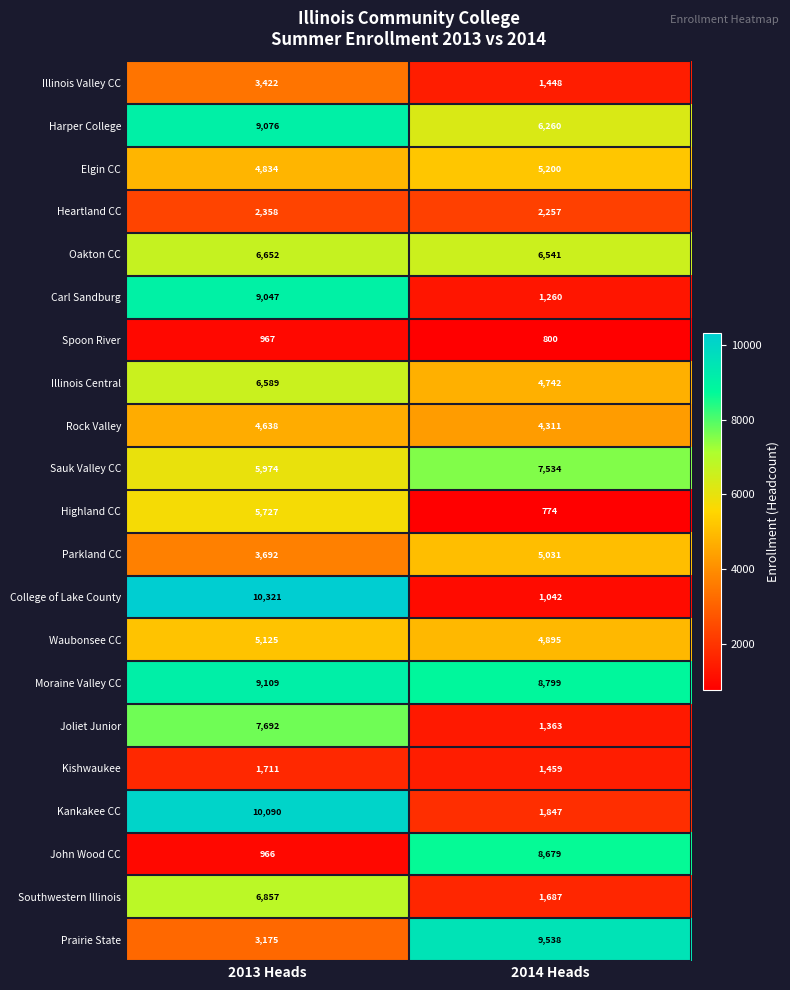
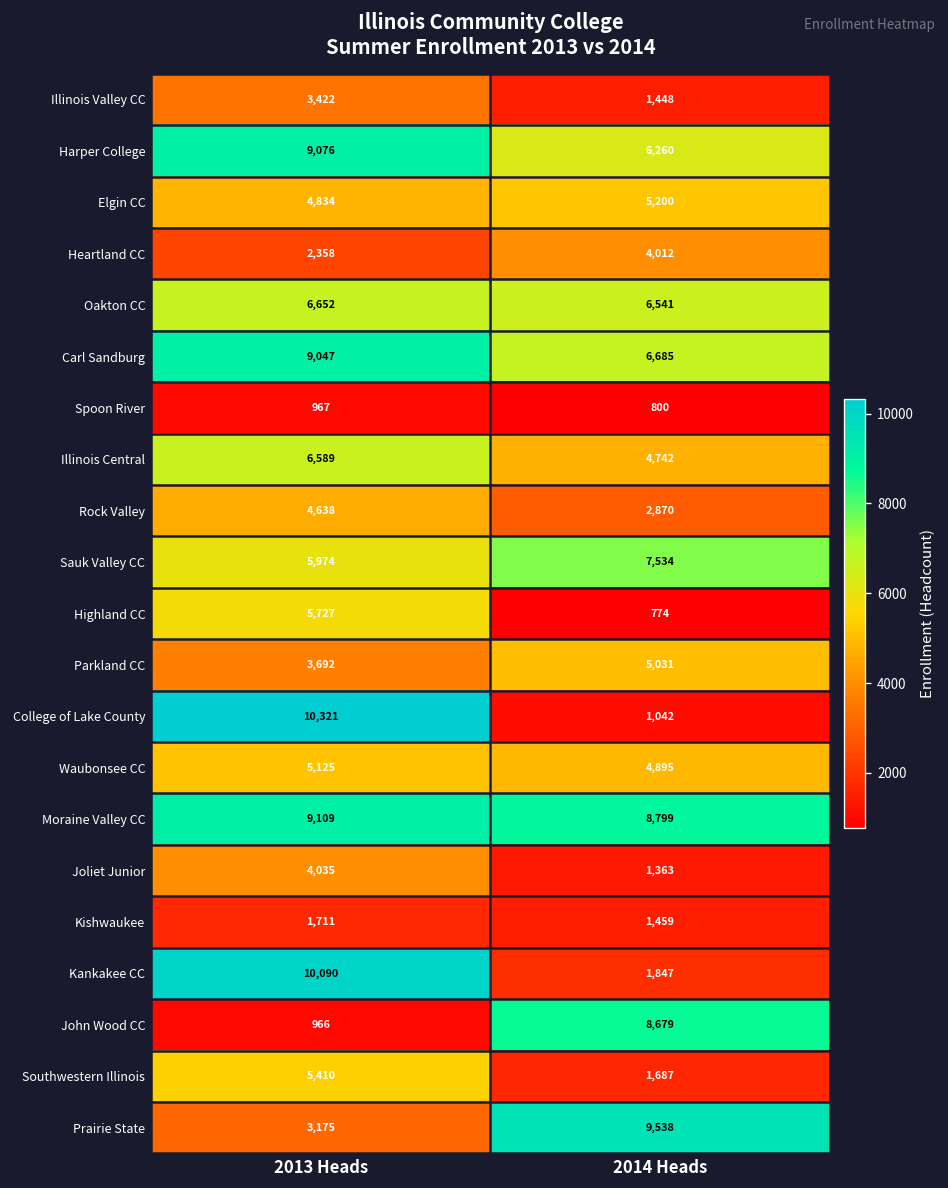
  {
    "Illinois Valley CC": {
      "2013 Heads": "3,422",
      "2014 Heads": "1,448"
    },
    "Harper College": {
      "2013 Heads": "9,076",
      "2014 Heads": "6,260"
    },
    "Elgin CC": {
      "2013 Heads": "4,834",
      "2014 Heads": "5,200"
    },
    "Heartland CC": {
      "2013 Heads": "2,358",
-     "2014 Heads": "2,257"
+     "2014 Heads": "4,012"
    },
    "Oakton CC": {
      "2013 Heads": "6,652",
      "2014 Heads": "6,541"
    },
    "Carl Sandburg": {
      "2013 Heads": "9,047",
-     "2014 Heads": "1,260"
+     "2014 Heads": "6,685"
    },
    "Spoon River": {
      "2013 Heads": "967",
      "2014 Heads": "800"
    },
    "Illinois Central": {
      "2013 Heads": "6,589",
      "2014 Heads": "4,742"
    },
    "Rock Valley": {
      "2013 Heads": "4,638",
-     "2014 Heads": "4,311"
+     "2014 Heads": "2,870"
    },
    "Sauk Valley CC": {
      "2013 Heads": "5,974",
      "2014 Heads": "7,534"
    },
    "Highland CC": {
      "2013 Heads": "5,727",
      "2014 Heads": "774"
    },
    "Parkland CC": {
      "2013 Heads": "3,692",
      "2014 Heads": "5,031"
    },
    "College of Lake County": {
      "2013 Heads": "10,321",
      "2014 Heads": "1,042"
    },
    "Waubonsee CC": {
      "2013 Heads": "5,125",
      "2014 Heads": "4,895"
    },
    "Moraine Valley CC": {
      "2013 Heads": "9,109",
      "2014 Heads": "8,799"
    },
    "Joliet Junior": {
-     "2013 Heads": "7,692",
+     "2013 Heads": "4,035",
      "2014 Heads": "1,363"
    },
    "Kishwaukee": {
      "2013 Heads": "1,711",
      "2014 Heads": "1,459"
    },
    "Kankakee CC": {
      "2013 Heads": "10,090",
      "2014 Heads": "1,847"
    },
    "John Wood CC": {
      "2013 Heads": "966",
      "2014 Heads": "8,679"
    },
    "Southwestern Illinois": {
-     "2013 Heads": "6,857",
+     "2013 Heads": "5,410",
      "2014 Heads": "1,687"
    },
    "Prairie State": {
      "2013 Heads": "3,175",
      "2014 Heads": "9,538"
    }
  }
